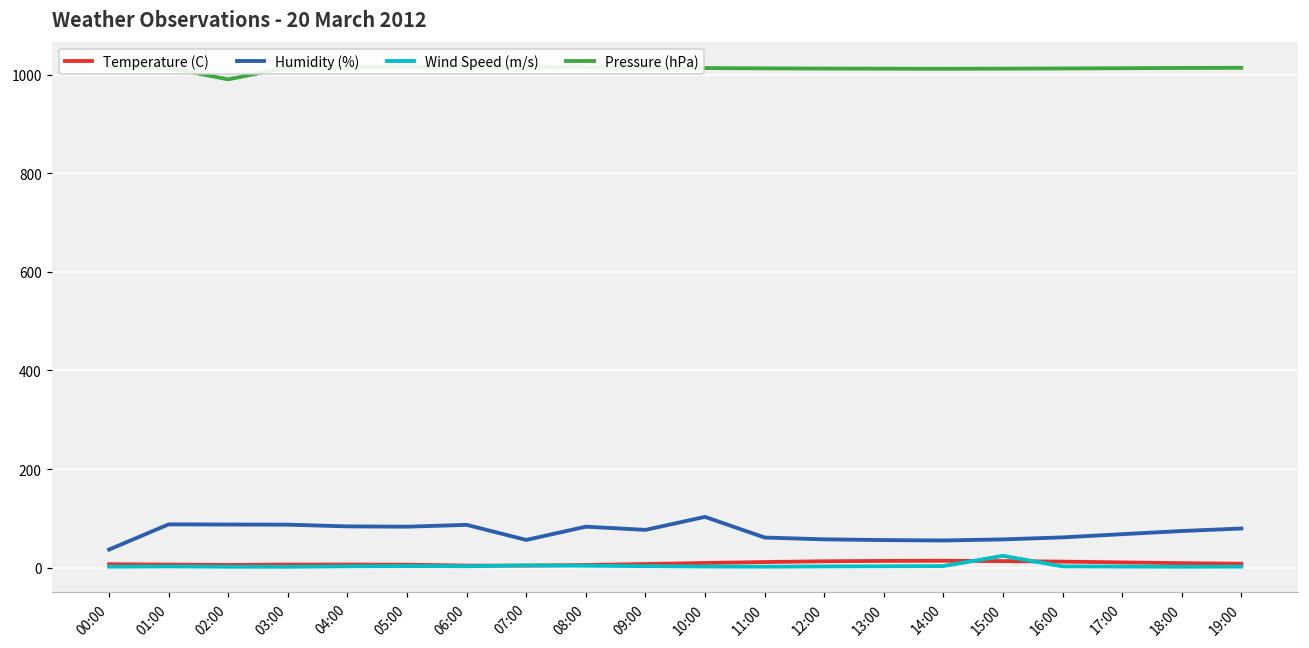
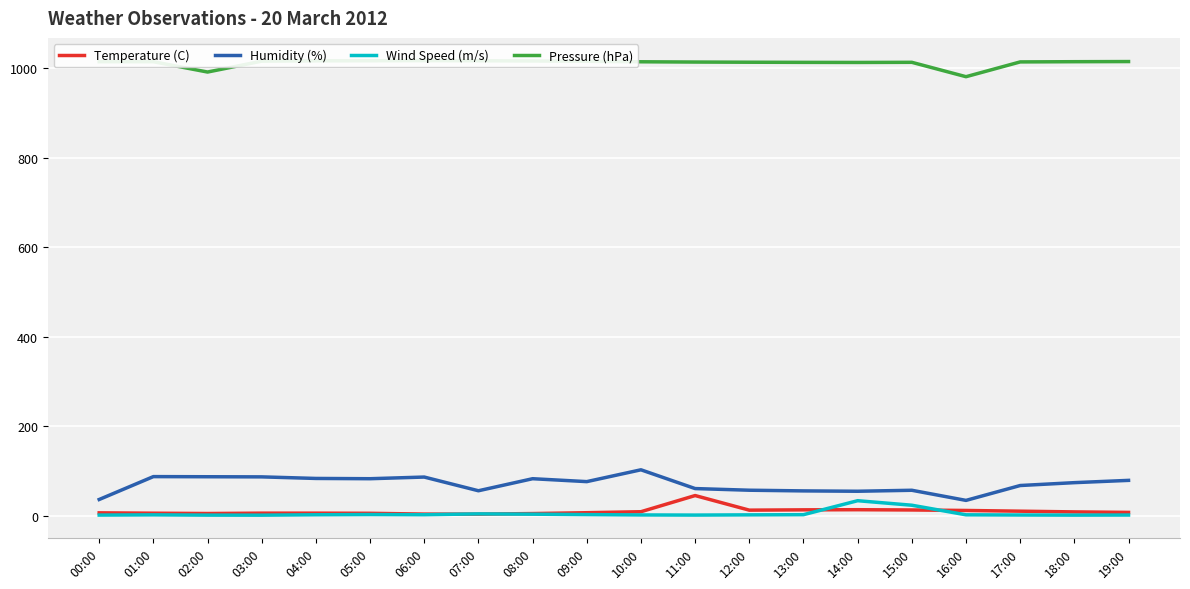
  {
    "Temperature (C)": {
      "10:00": 10,
-     "11:00": 10,
+     "11:00": 50,
      "12:00": 10,
      "13:00": 10,
      "14:00": 10,
      "15:00": 10,
      "16:00": 10,
      "17:00": 10,
      "18:00": 10,
      "19:00": 10
    },
    "Humidity (%)": {
      "00:00": 40,
      "01:00": 90,
      "02:00": 90,
      "03:00": 90,
      "04:00": 80,
      "05:00": 80,
      "06:00": 90,
      "07:00": 60,
      "08:00": 80,
      "09:00": 80,
      "10:00": 100,
      "11:00": 60,
      "12:00": 60,
      "13:00": 60,
      "14:00": 60,
      "15:00": 60,
-     "16:00": 60,
+     "16:00": 30,
      "17:00": 70,
      "18:00": 70,
      "19:00": 80
    },
    "Wind Speed (m/s)": {
      "10:00": 0,
      "11:00": 0,
      "12:00": 0,
      "13:00": 0,
-     "14:00": 0,
+     "14:00": 30,
      "15:00": 20,
      "16:00": 0,
      "17:00": 0,
      "18:00": 0,
      "19:00": 0
    },
    "Pressure (hPa)": {
      "02:00": 990,
      "10:00": 1010,
      "11:00": 1010,
      "12:00": 1010,
      "13:00": 1010,
      "14:00": 1010,
      "15:00": 1010,
-     "16:00": 1010,
+     "16:00": 980,
      "17:00": 1010,
      "18:00": 1010,
      "19:00": 1010
    }
  }
